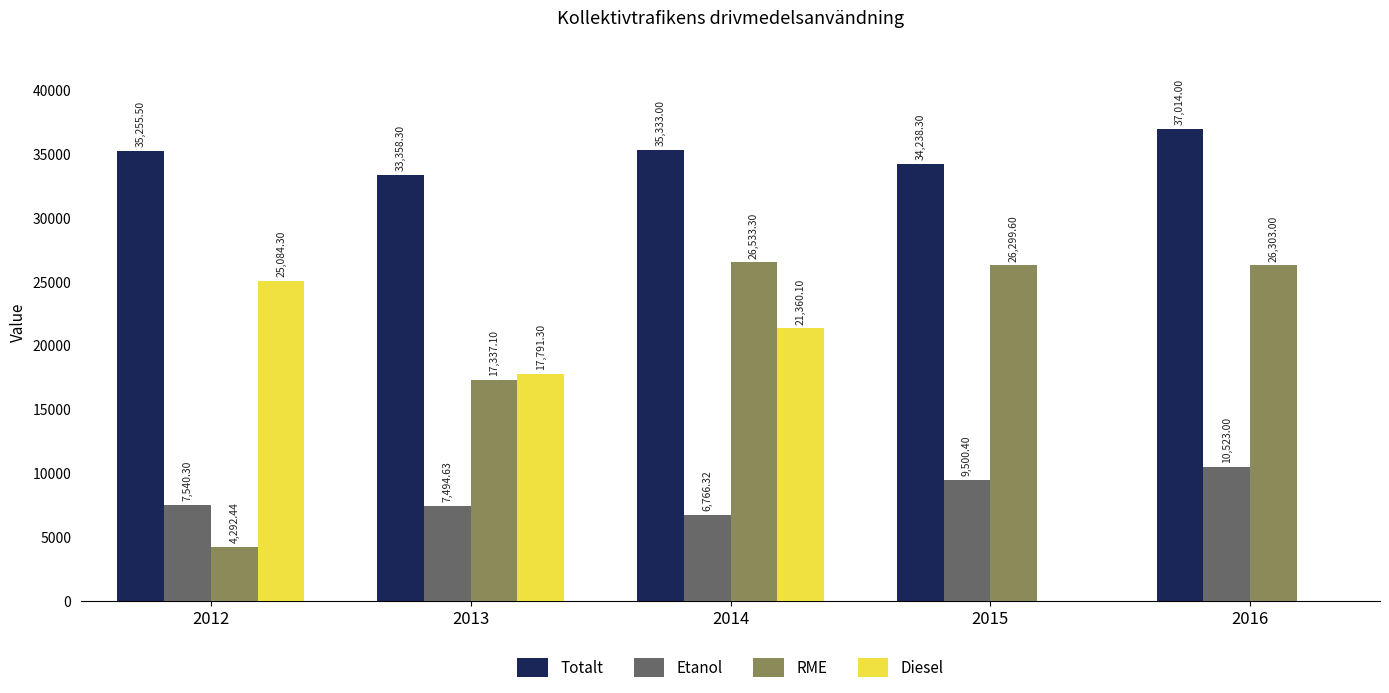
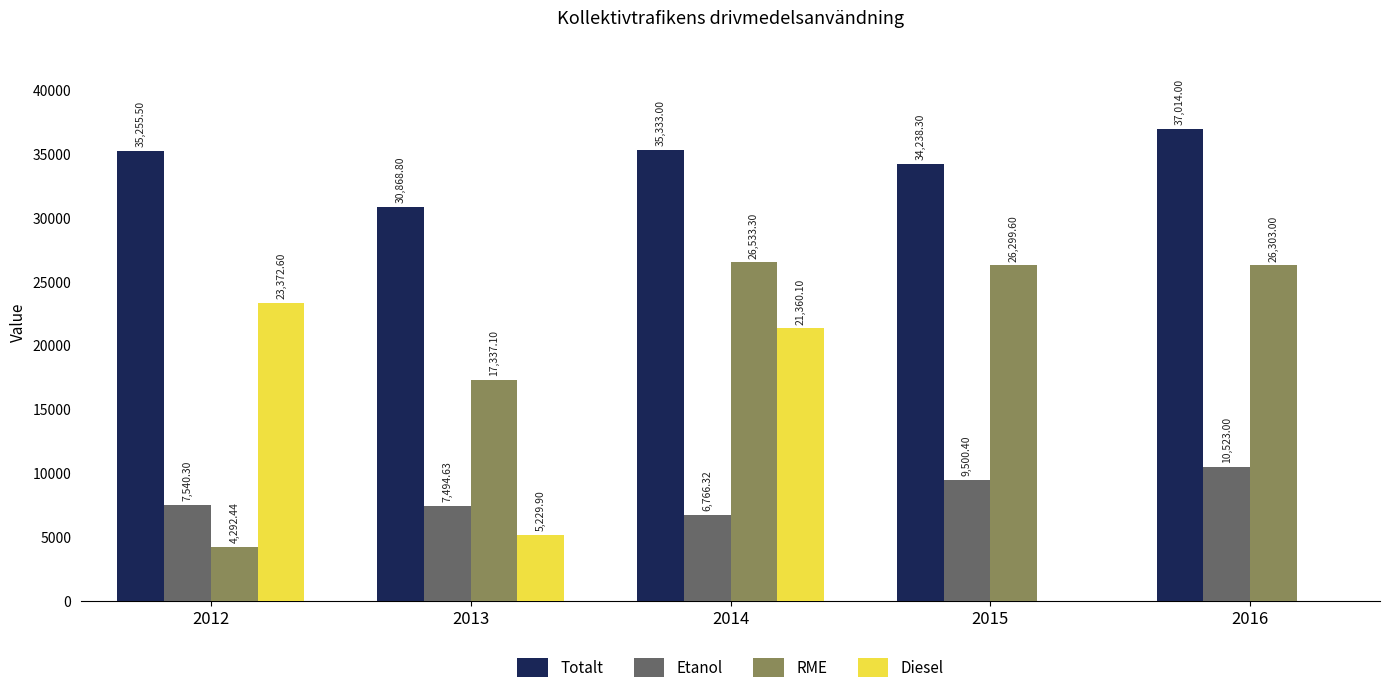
  {
    "Totalt": {
      "2012": "35,255.50",
-     "2013": "33,358.30",
+     "2013": "30,868.80",
      "2014": "35,333.00",
      "2015": "34,238.30",
      "2016": "37,014.00"
    },
    "Diesel": {
-     "2012": "25,084.30",
-     "2013": "17,791.30",
+     "2012": "23,372.60",
+     "2013": "5,229.90",
      "2014": "21,360.10"
    }
  }
